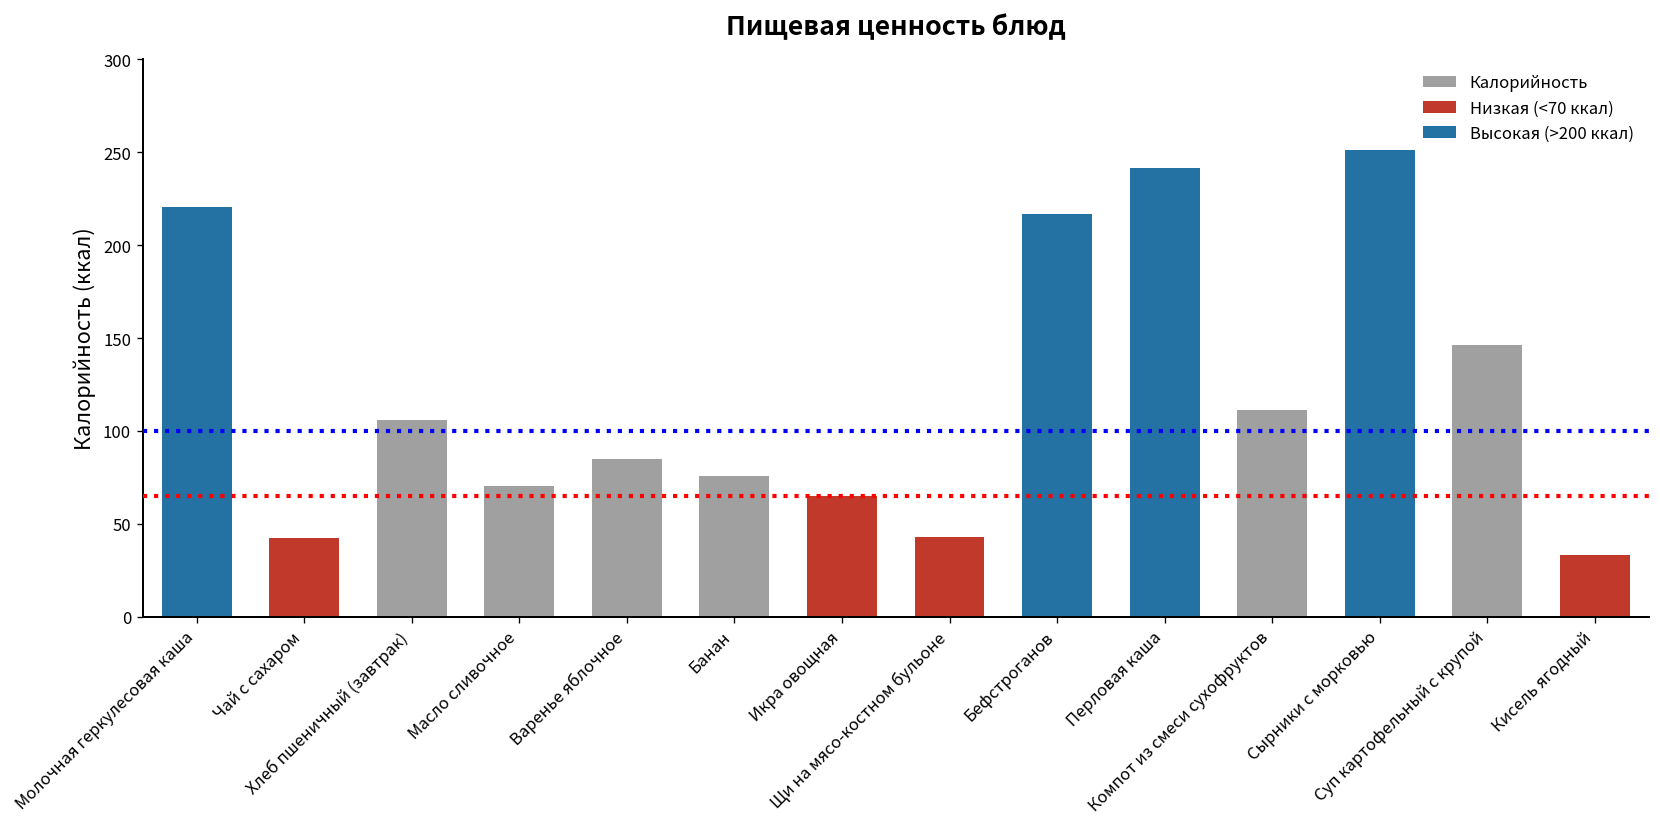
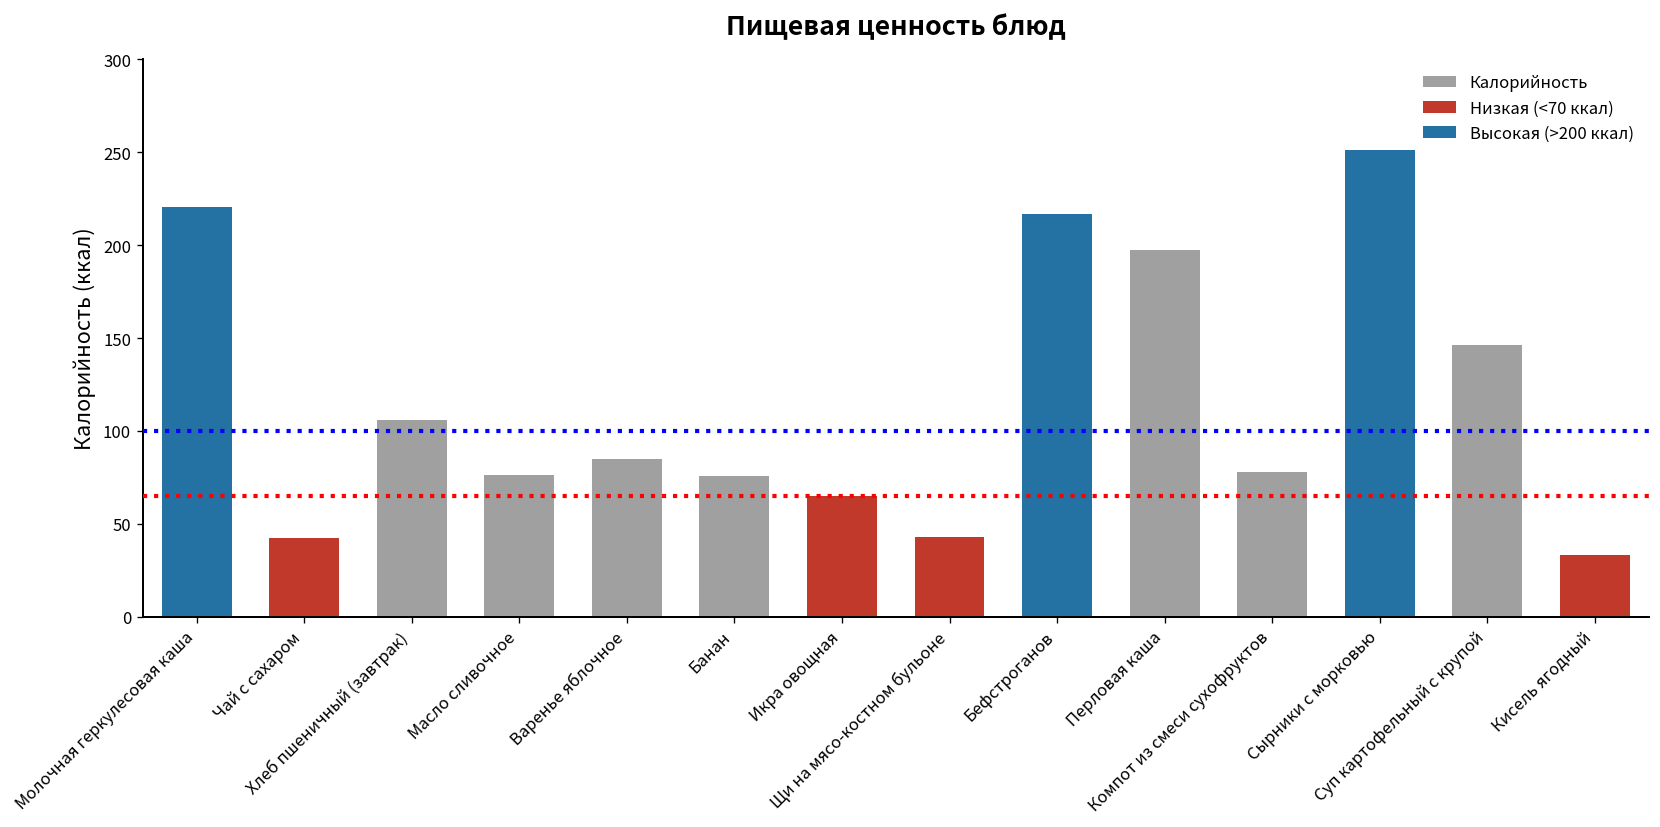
  {
    "Молочная геркулесовая каша": 220,
    "Чай с сахаром": 43,
    "Хлеб пшеничный (завтрак)": 106,
-   "Масло сливочное": 71,
+   "Масло сливочное": 76,
    "Варенье яблочное": 85,
    "Банан": 76,
    "Икра овощная": 65,
    "Щи на мясо-костном бульоне": 43,
    "Бефстроганов": 217,
-   "Перловая каша": 242,
-   "Компот из смеси сухофруктов": 111,
+   "Перловая каша": 197,
+   "Компот из смеси сухофруктов": 78,
    "Сырники с морковью": 251,
    "Суп картофельный с крупой": 146,
    "Кисель ягодный": 33
  }
